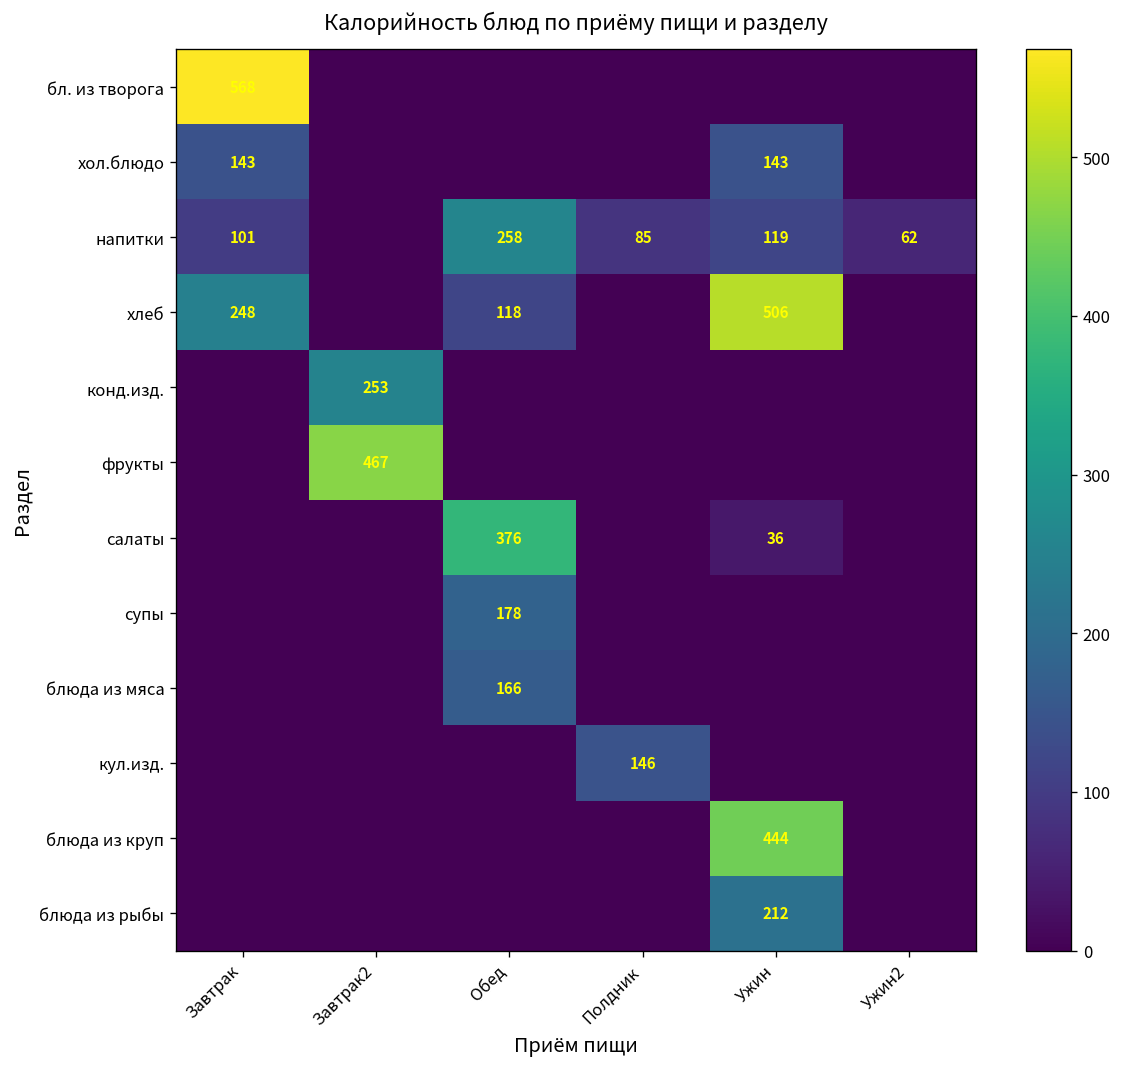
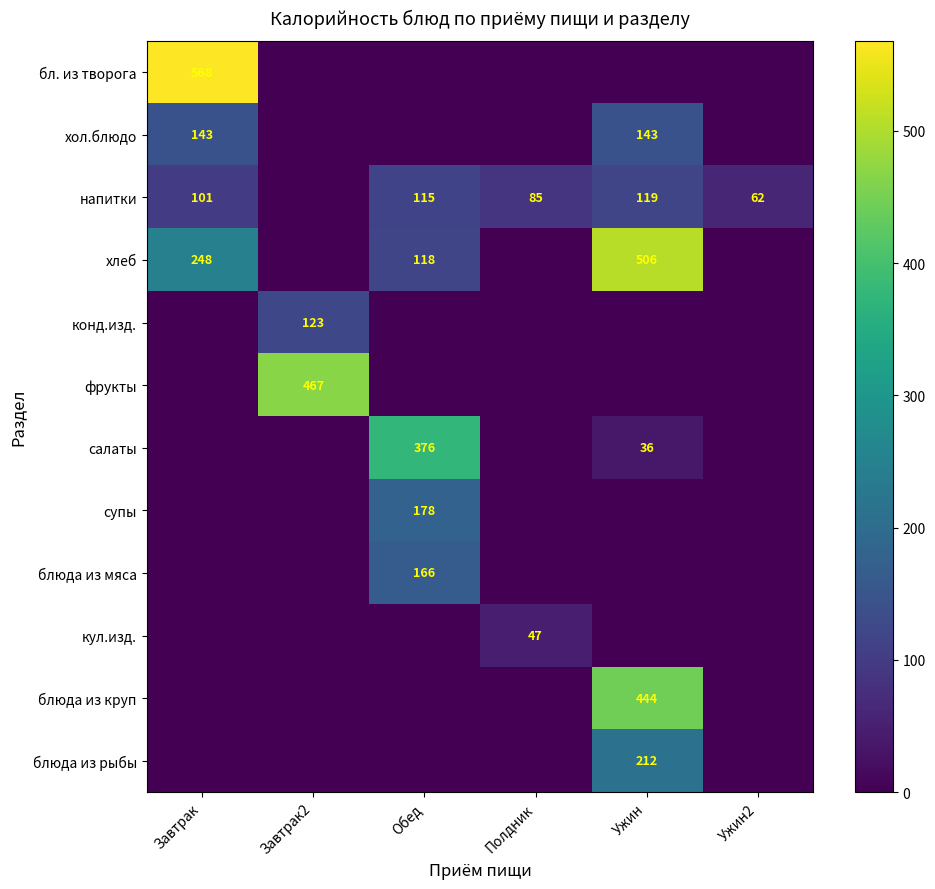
  {
    "хол.блюдо": {
      "Завтрак": 143,
      "Ужин": 143
    },
    "напитки": {
      "Завтрак": 101,
-     "Обед": 258,
+     "Обед": 115,
      "Полдник": 85,
      "Ужин": 119,
      "Ужин2": 62
    },
    "хлеб": {
      "Завтрак": 248,
      "Обед": 118,
      "Ужин": 506
    },
    "конд.изд.": {
-     "Завтрак2": 253
+     "Завтрак2": 123
    },
    "фрукты": {
      "Завтрак2": 467
    },
    "салаты": {
      "Обед": 376,
      "Ужин": 36
    },
    "супы": {
      "Обед": 178
    },
    "блюда из мяса": {
      "Обед": 166
    },
    "кул.изд.": {
-     "Полдник": 146
+     "Полдник": 47
    },
    "блюда из круп": {
      "Ужин": 444
    },
    "блюда из рыбы": {
      "Ужин": 212
    }
  }
